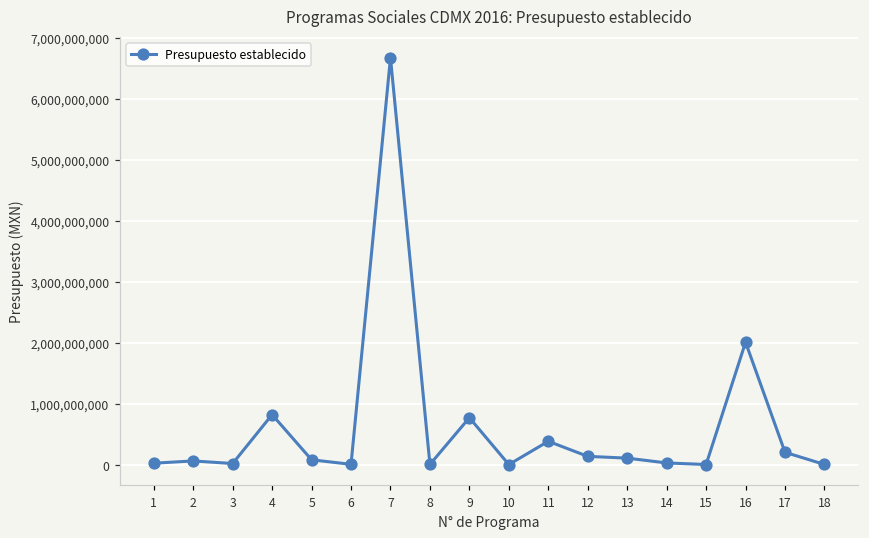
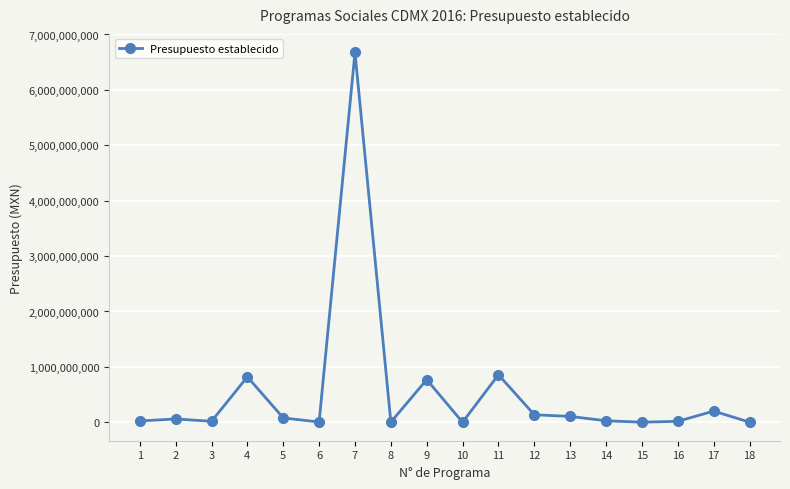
  {
    "1": "0",
    "2": "100,000,000",
    "3": "0",
    "4": "800,000,000",
    "5": "100,000,000",
    "6": "0",
    "7": "6,700,000,000",
    "8": "0",
    "9": "800,000,000",
    "10": "0",
-   "11": "400,000,000",
+   "11": "900,000,000",
    "12": "100,000,000",
    "13": "100,000,000",
    "14": "0",
    "15": "0",
-   "16": "2,000,000,000",
+   "16": "0",
    "17": "200,000,000",
    "18": "0"
  }
